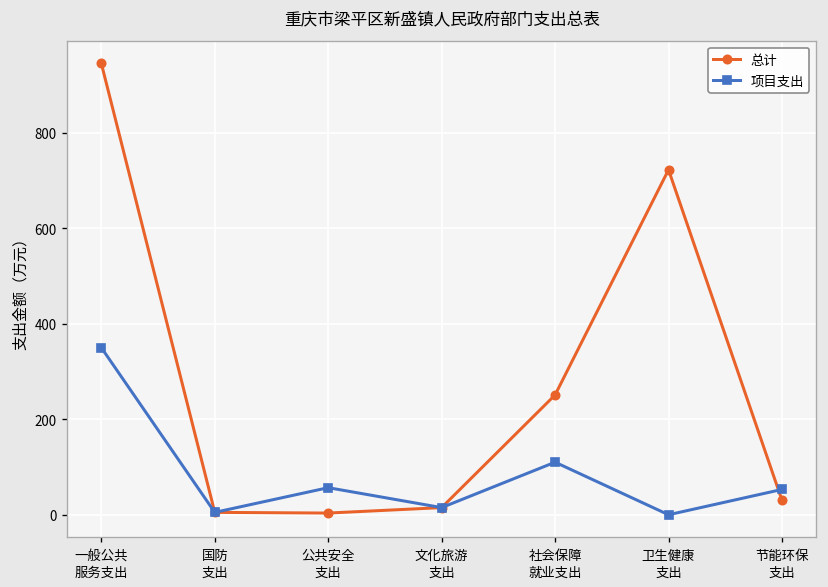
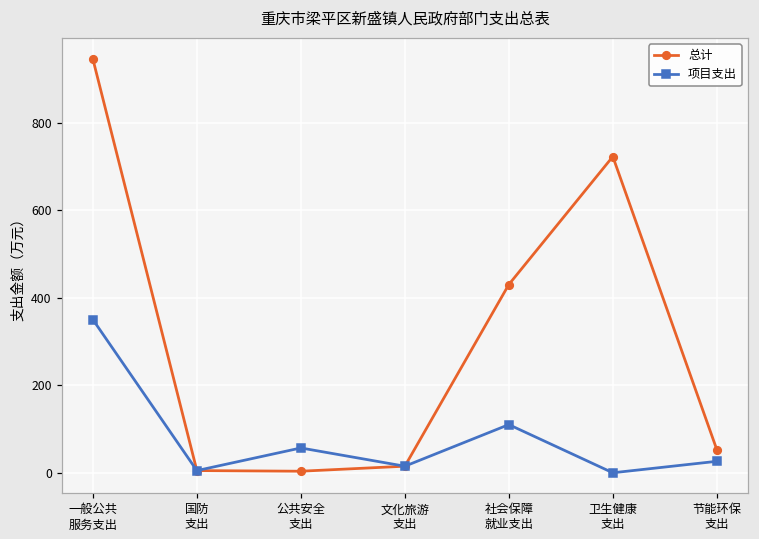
  {
    "总计": {
      "一般公共 服务支出": 950,
      "公共安全 支出": 0,
-     "社会保障 就业支出": 250,
+     "社会保障 就业支出": 430,
      "卫生健康 支出": 720,
-     "节能环保 支出": 30
+     "节能环保 支出": 50
    },
    "项目支出": {
      "一般公共 服务支出": 350,
      "公共安全 支出": 60,
      "社会保障 就业支出": 110,
      "卫生健康 支出": 0,
-     "节能环保 支出": 50
+     "节能环保 支出": 30
    }
  }
